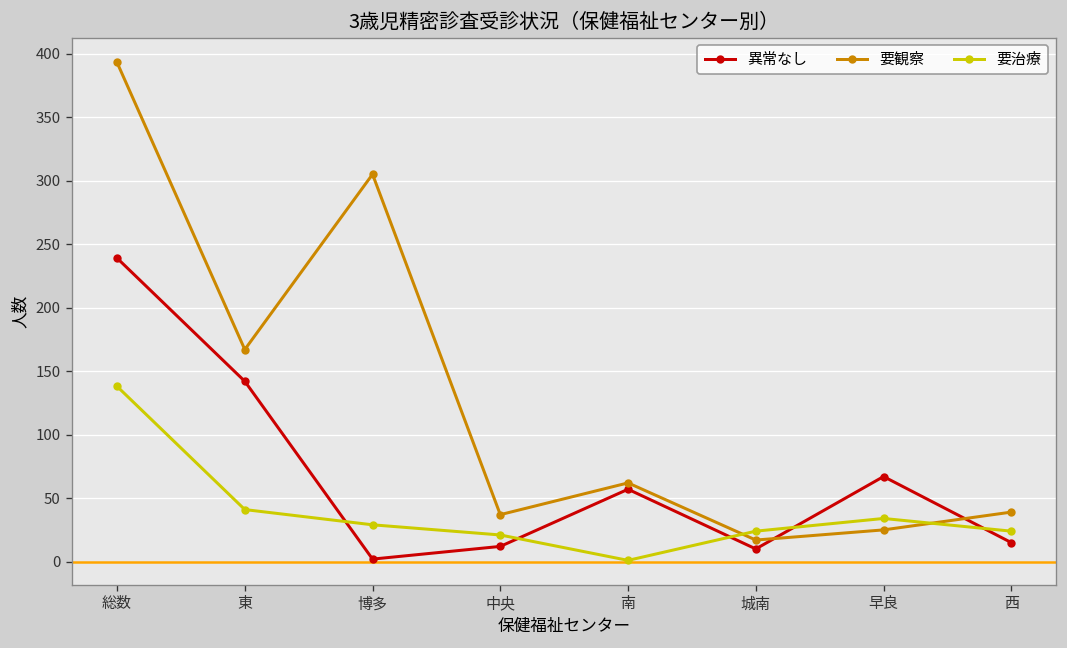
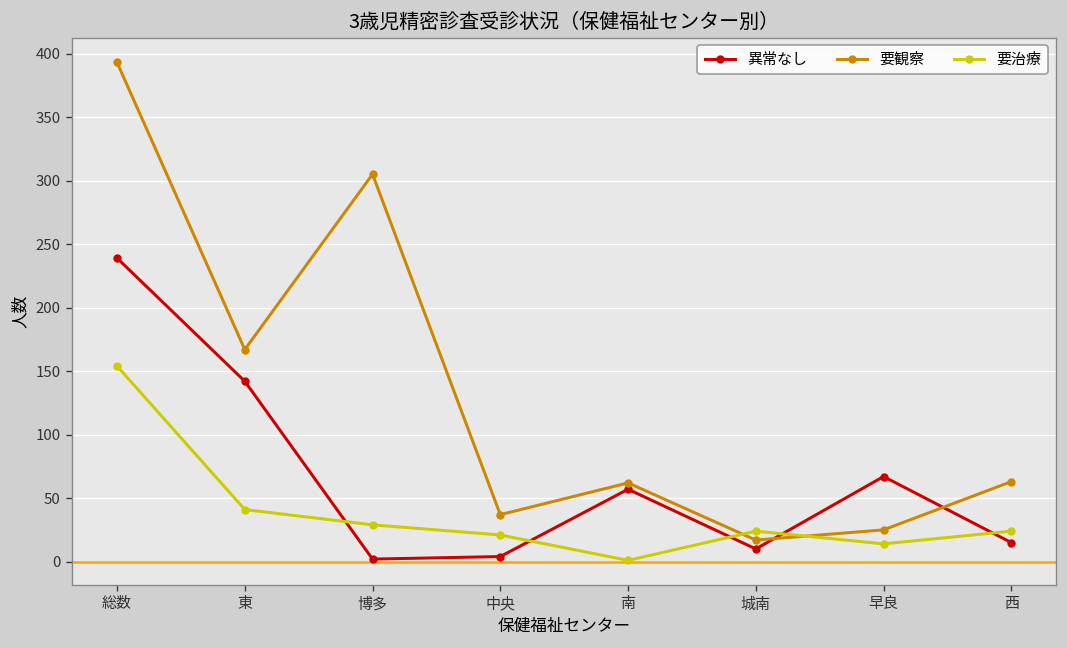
  {
    "異常なし": {
      "総数": 239,
      "東": 142,
      "博多": 2,
-     "中央": 12,
+     "中央": 4,
      "南": 57,
      "城南": 10,
      "早良": 67,
      "西": 15
    },
    "要観察": {
      "総数": 393,
      "東": 167,
      "博多": 305,
      "中央": 37,
      "南": 62,
      "城南": 17,
      "早良": 25,
-     "西": 39
+     "西": 63
    },
    "要治療": {
-     "総数": 138,
+     "総数": 154,
      "東": 41,
      "博多": 29,
      "中央": 21,
      "南": 1,
      "城南": 24,
-     "早良": 34,
+     "早良": 14,
      "西": 24
    }
  }
